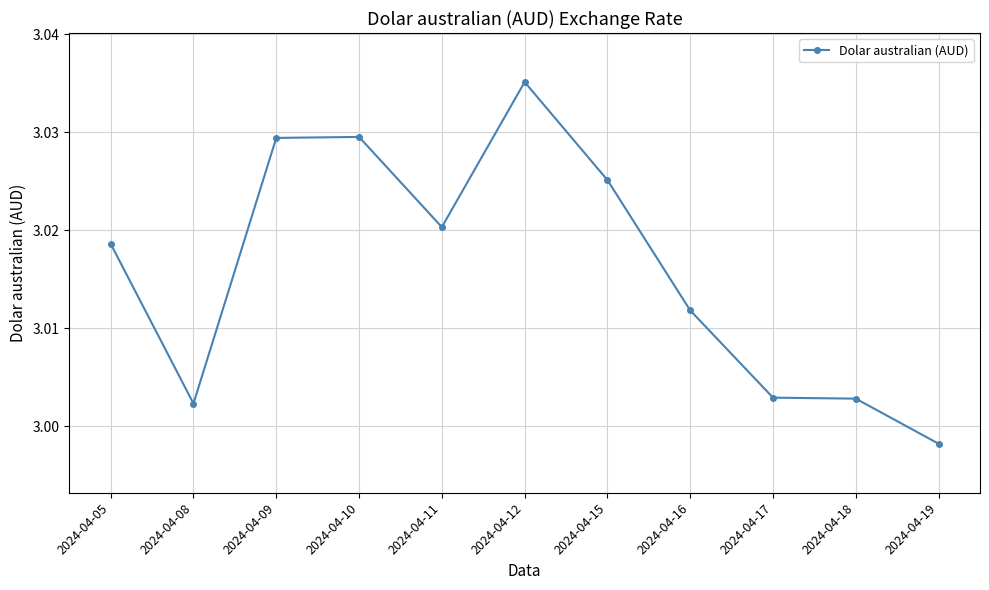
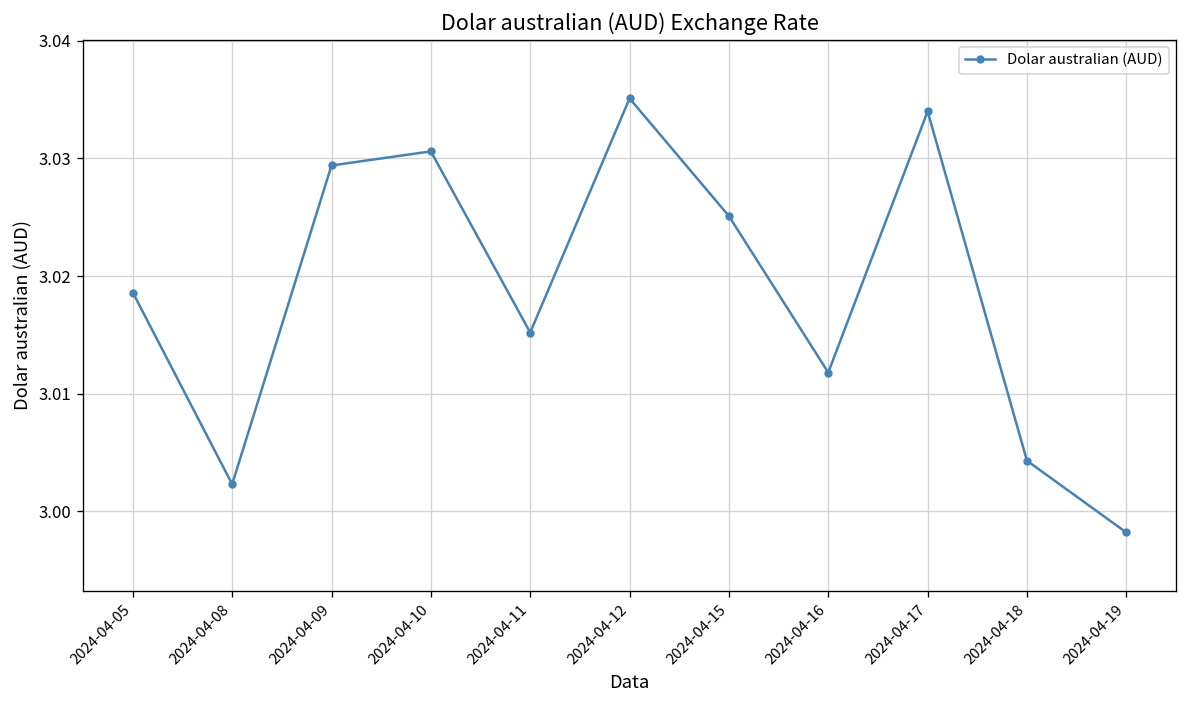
  {
    "2024-04-05": 3.019,
    "2024-04-08": 3.002,
    "2024-04-09": 3.029,
-   "2024-04-10": 3.030,
-   "2024-04-11": 3.020,
+   "2024-04-10": 3.031,
+   "2024-04-11": 3.015,
    "2024-04-12": 3.035,
    "2024-04-15": 3.025,
    "2024-04-16": 3.012,
-   "2024-04-17": 3.003,
-   "2024-04-18": 3.003,
+   "2024-04-17": 3.034,
+   "2024-04-18": 3.004,
    "2024-04-19": 2.998
  }
